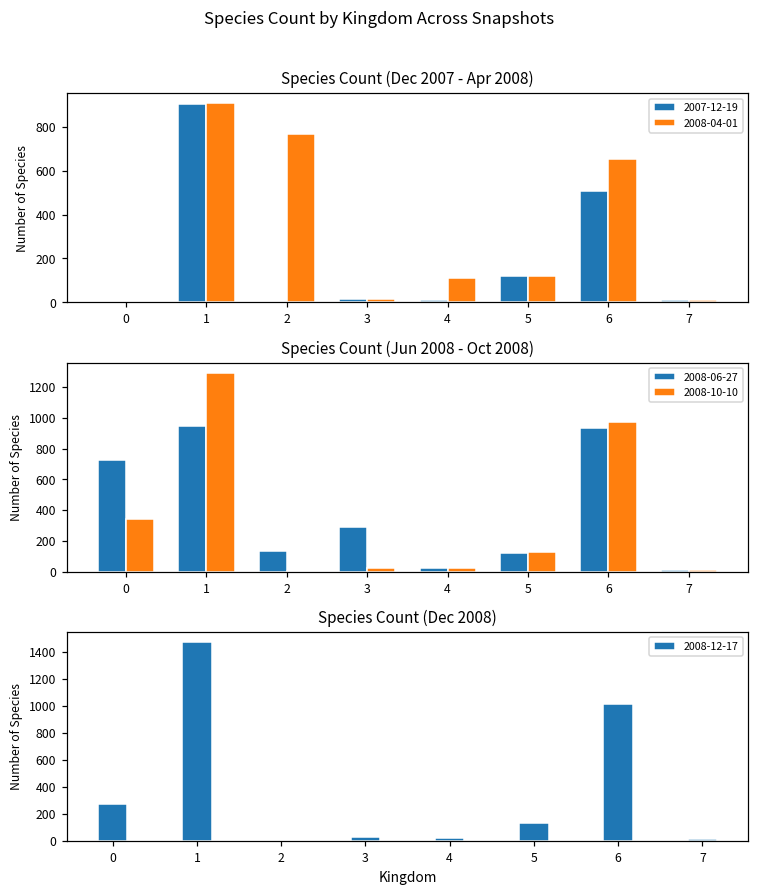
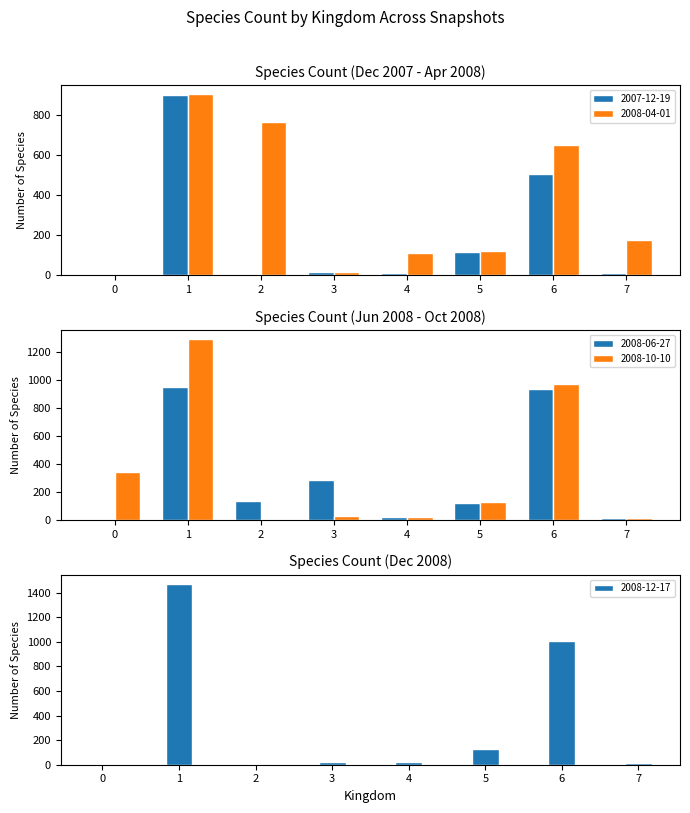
  {
    "Species Count (Dec 2007 - Apr 2008)": {
      "2007-12-19": {
        "1": 900,
        "3": 20,
        "5": 120,
        "6": 510
      },
      "2008-04-01": {
        "1": 910,
        "2": 770,
        "3": 20,
        "4": 110,
        "5": 120,
        "6": 650,
-       "7": 10
+       "7": 180
      }
    },
    "Species Count (Jun 2008 - Oct 2008)": {
      "2008-06-27": {
-       "0": 730,
+       "0": 0,
        "1": 950,
        "2": 140,
        "3": 290,
        "4": 20,
        "5": 120,
        "6": 940
      },
      "2008-10-10": {
        "0": 350,
        "1": 1300,
        "3": 30,
        "4": 20,
        "5": 130,
        "6": 970
      }
    },
    "Species Count (Dec 2008)": {
-     "0": 270,
+     "0": 0,
      "1": 1470,
      "3": 30,
      "4": 20,
      "5": 130,
      "6": 1010
    }
  }
